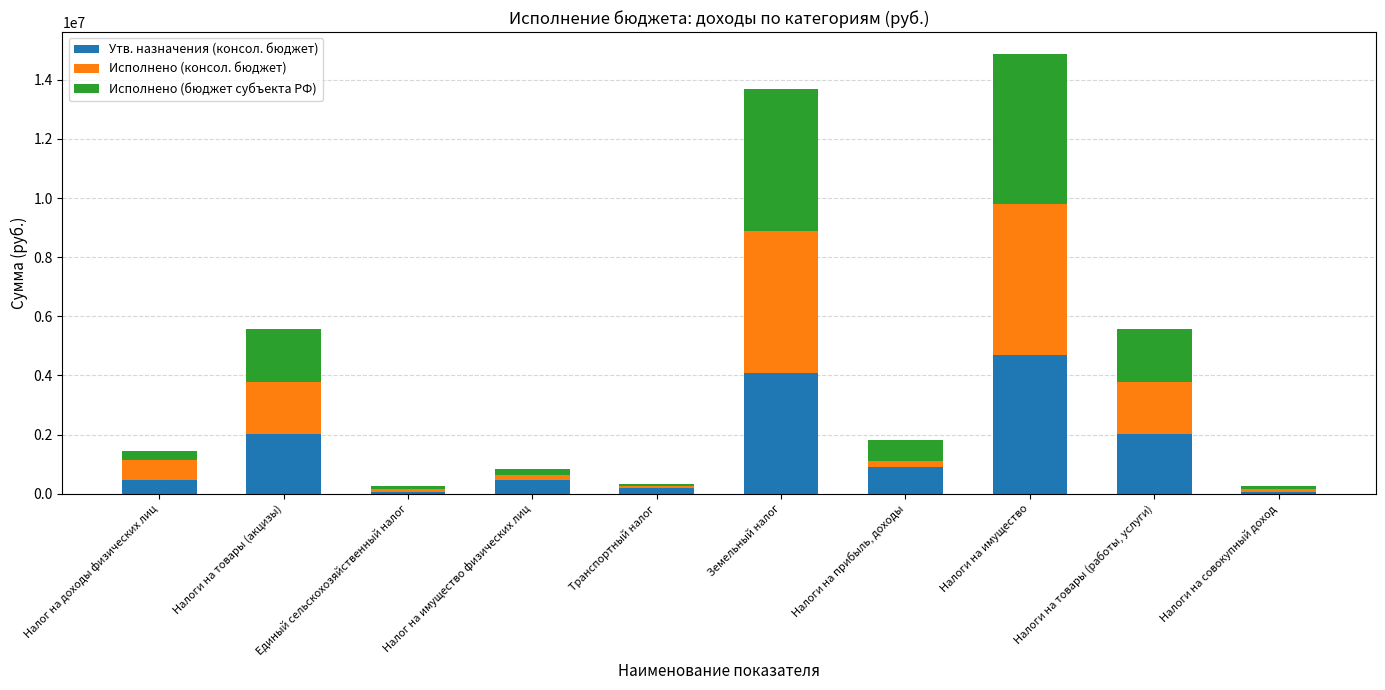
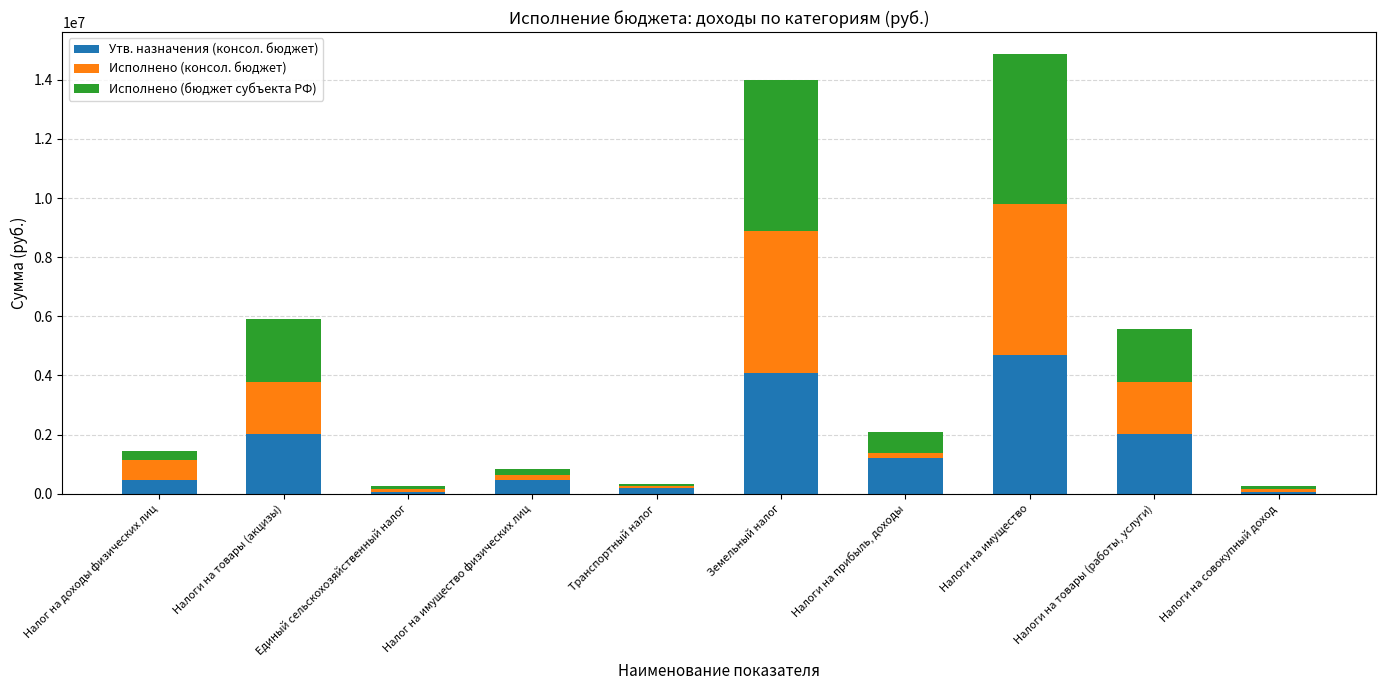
  {
    "Утв. назначения (консол. бюджет)": {
      "Налог на доходы физических лиц": 500000,
      "Налоги на товары (акцизы)": 2000000,
      "Налог на имущество физических лиц": 400000,
      "Транспортный налог": 200000,
      "Земельный налог": 4100000,
-     "Налоги на прибыль, доходы": 900000,
+     "Налоги на прибыль, доходы": 1200000,
      "Налоги на имущество": 4700000,
      "Налоги на товары (работы, услуги)": 2000000
    },
    "Исполнено (консол. бюджет)": {
      "Налог на доходы физических лиц": 700000,
      "Налоги на товары (акцизы)": 1800000,
      "Единый сельскохозяйственный налог": 100000,
      "Налог на имущество физических лиц": 200000,
      "Земельный налог": 4800000,
      "Налоги на прибыль, доходы": 200000,
      "Налоги на имущество": 5100000,
      "Налоги на товары (работы, услуги)": 1800000,
      "Налоги на совокупный доход": 100000
    },
    "Исполнено (бюджет субъекта РФ)": {
      "Налог на доходы физических лиц": 300000,
-     "Налоги на товары (акцизы)": 1800000,
+     "Налоги на товары (акцизы)": 2100000,
      "Единый сельскохозяйственный налог": 100000,
      "Налог на имущество физических лиц": 200000,
-     "Земельный налог": 4800000,
+     "Земельный налог": 5100000,
      "Налоги на прибыль, доходы": 700000,
      "Налоги на имущество": 5100000,
      "Налоги на товары (работы, услуги)": 1800000,
      "Налоги на совокупный доход": 100000
    }
  }
